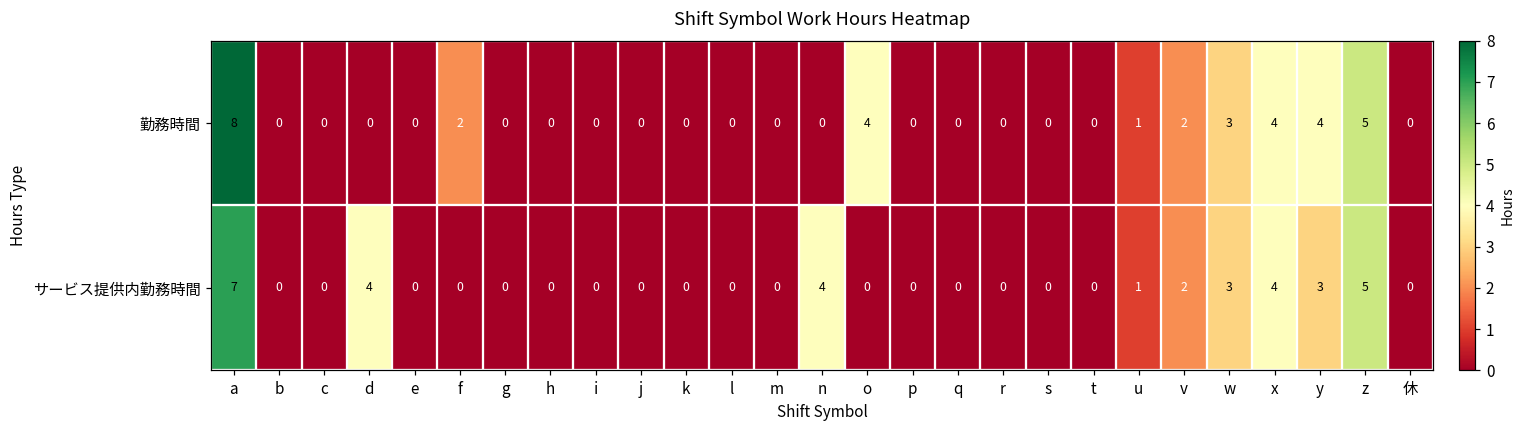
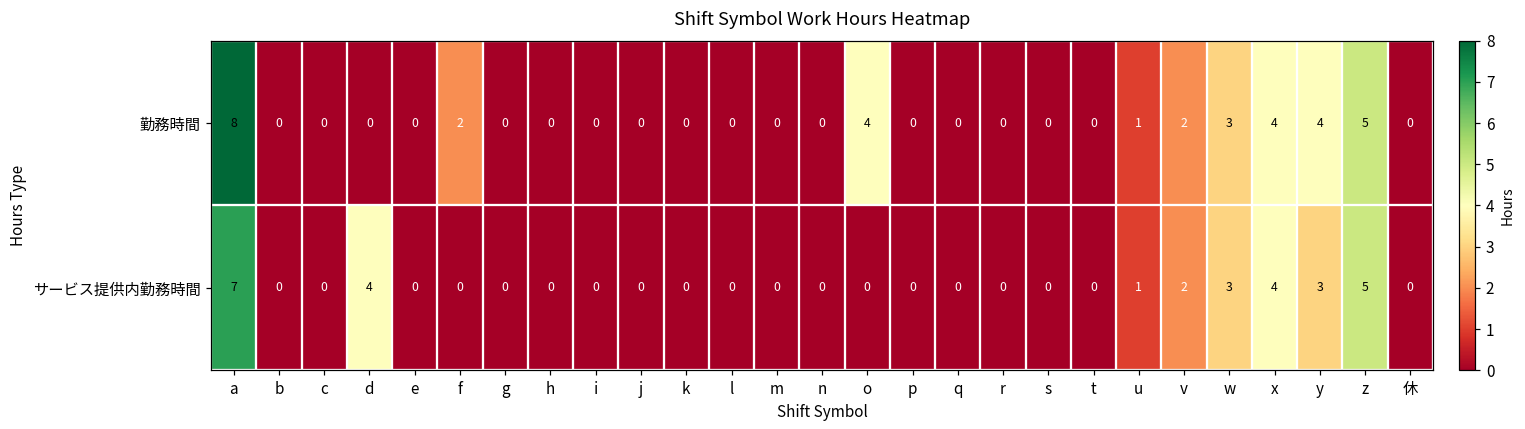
  {
    "勤務時間": {
      "a": 8,
      "b": 0,
      "c": 0,
      "d": 0,
      "e": 0,
      "f": 2,
      "g": 0,
      "h": 0,
      "i": 0,
      "j": 0,
      "k": 0,
      "l": 0,
      "m": 0,
      "n": 0,
      "o": 4,
      "p": 0,
      "q": 0,
      "r": 0,
      "s": 0,
      "t": 0,
      "u": 1,
      "v": 2,
      "w": 3,
      "x": 4,
      "y": 4,
      "z": 5,
      "休": 0
    },
    "サービス提供内勤務時間": {
      "a": 7,
      "b": 0,
      "c": 0,
      "d": 4,
      "e": 0,
      "f": 0,
      "g": 0,
      "h": 0,
      "i": 0,
      "j": 0,
      "k": 0,
      "l": 0,
      "m": 0,
-     "n": 4,
+     "n": 0,
      "o": 0,
      "p": 0,
      "q": 0,
      "r": 0,
      "s": 0,
      "t": 0,
      "u": 1,
      "v": 2,
      "w": 3,
      "x": 4,
      "y": 3,
      "z": 5,
      "休": 0
    }
  }
